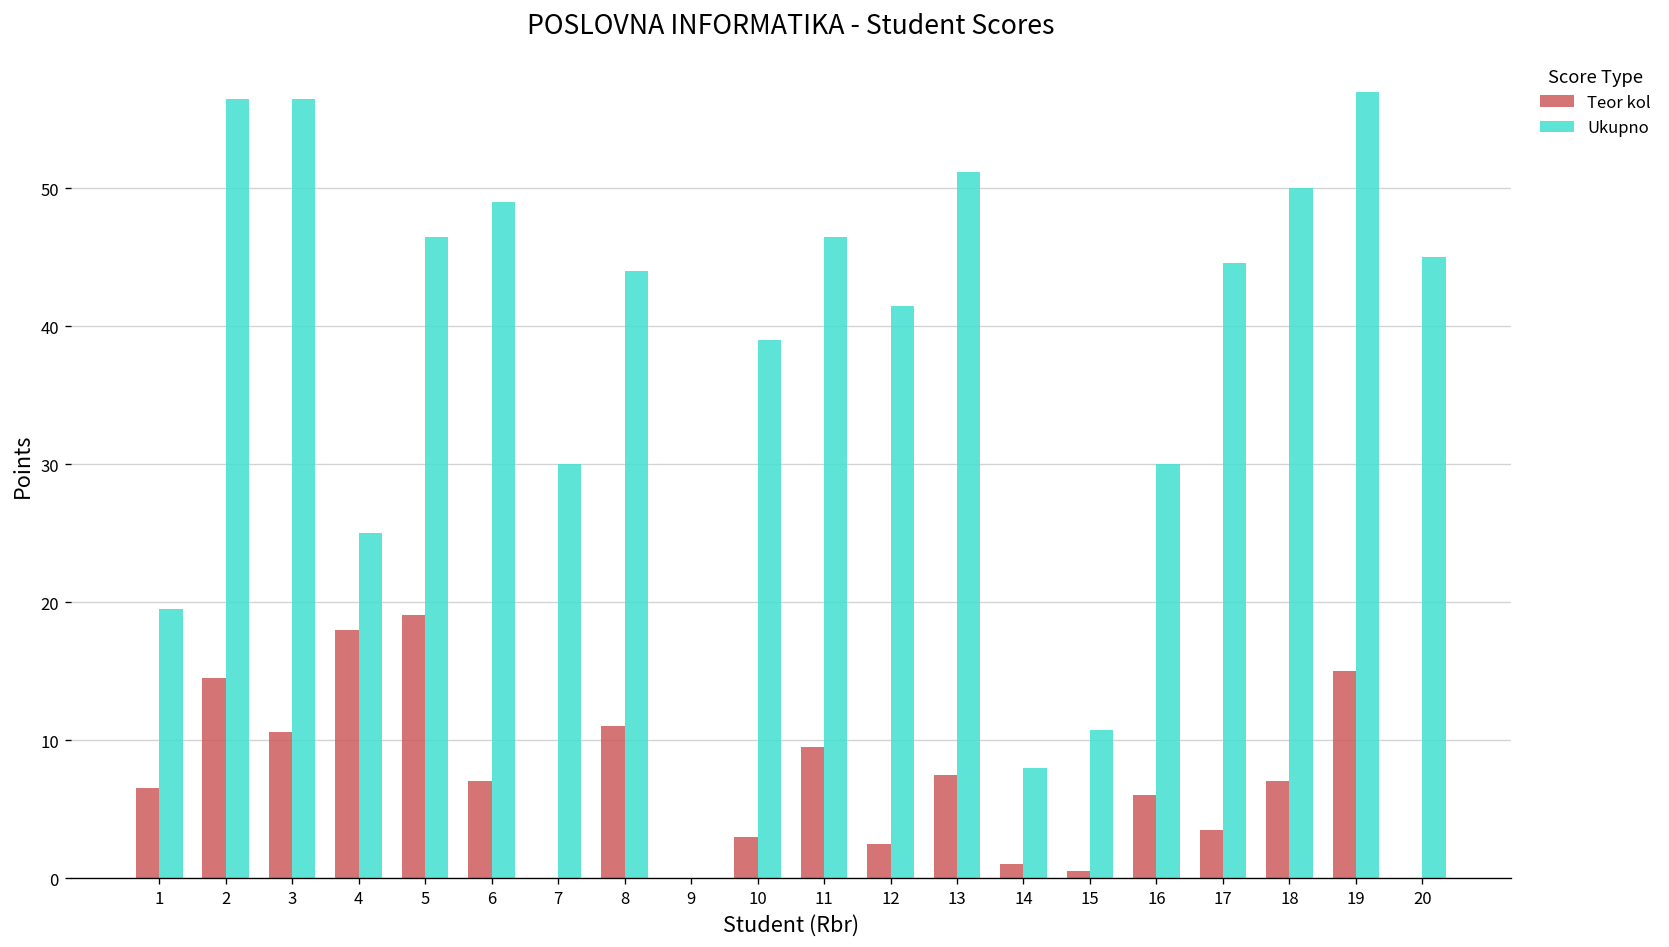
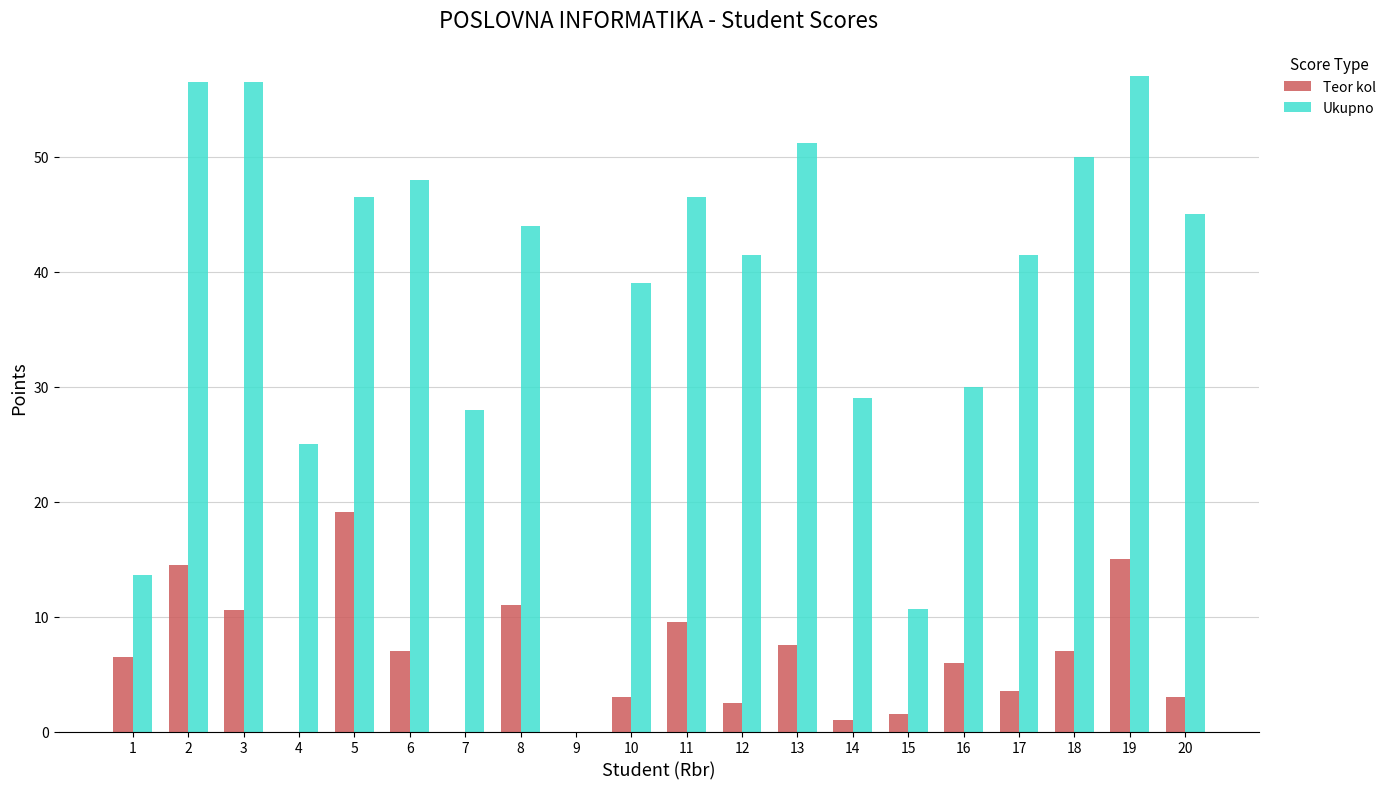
  {
    "Teor kol": {
      "1": 6.5,
      "2": 14.5,
      "3": 10.6,
-     "4": 18,
+     "4": 0,
      "5": 19.1,
      "6": 7.0,
      "7": 0.0,
      "8": 11.0,
      "9": 0.0,
      "10": 3.0,
      "11": 9.5,
      "12": 2.5,
      "13": 7.5,
      "14": 1.0,
-     "15": 0.5,
+     "15": 1.5,
      "16": 6.0,
      "17": 3.5,
      "18": 7.0,
      "19": 15.0,
-     "20": 0
+     "20": 3
    },
    "Ukupno": {
-     "1": 19.5,
+     "1": 13.6,
      "2": 56.5,
      "3": 56.5,
      "4": 25.0,
      "5": 46.5,
-     "6": 49,
-     "7": 30,
+     "6": 48,
+     "7": 28,
      "8": 44.0,
      "9": 0.0,
      "10": 39.0,
      "11": 46.5,
      "12": 41.5,
      "13": 51.2,
-     "14": 8,
+     "14": 29,
      "15": 10.7,
      "16": 30.0,
-     "17": 44.6,
+     "17": 41.5,
      "18": 50.0,
      "19": 57.0,
      "20": 45.0
    }
  }
